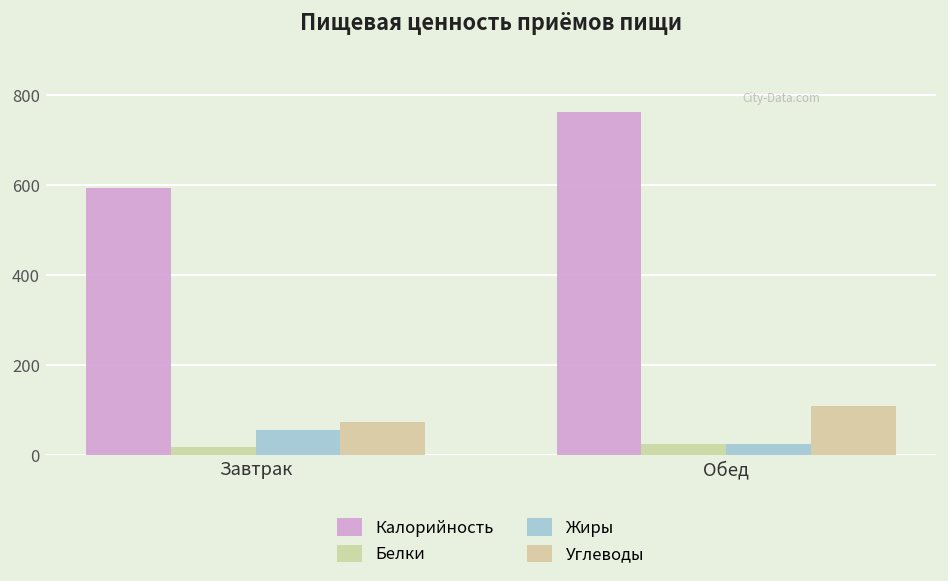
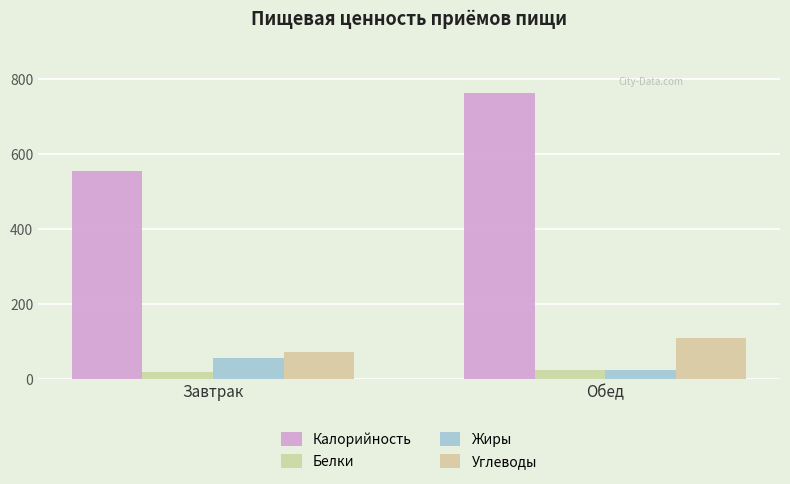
  {
    "Калорийность": {
-     "Завтрак": 590,
+     "Завтрак": 560,
      "Обед": 760
    },
    "Жиры": {
      "Завтрак": 60,
      "Обед": 20
    }
  }
